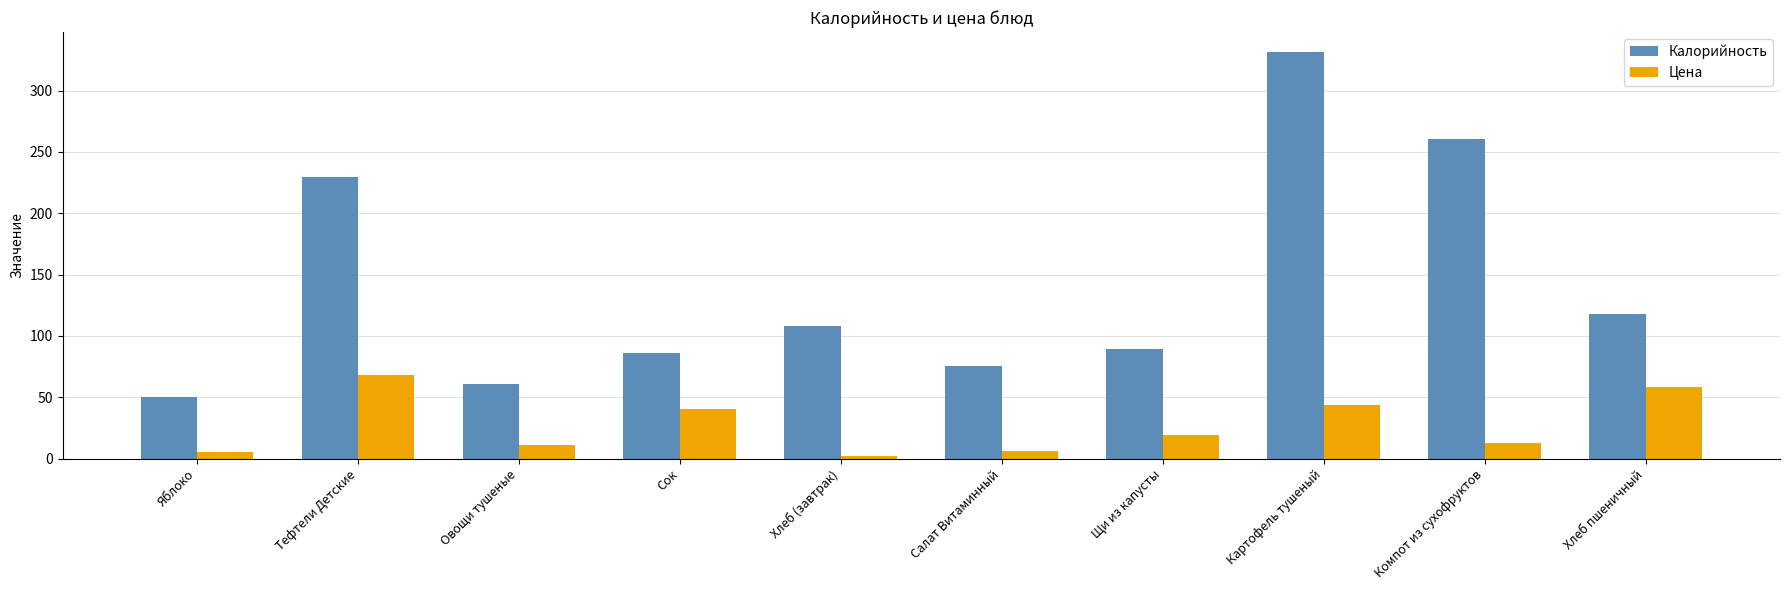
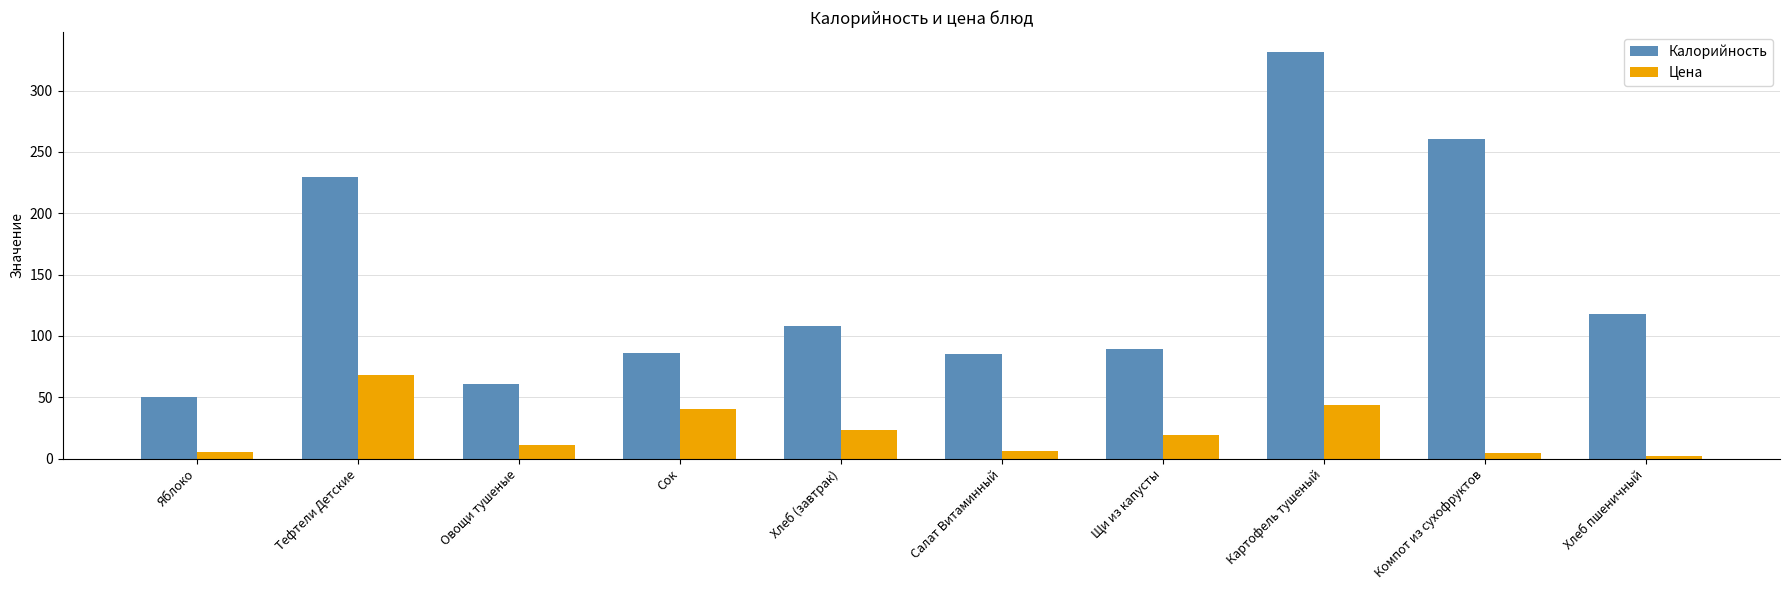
  {
    "Калорийность": {
      "Яблоко": 50,
      "Тефтели Детские": 230,
      "Овощи тушеные": 61,
      "Сок": 86,
      "Хлеб (завтрак)": 108,
-     "Салат Витаминный": 76,
+     "Салат Витаминный": 85,
      "Щи из капусты": 90,
      "Картофель тушеный": 331,
      "Компот из сухофруктов": 261,
      "Хлеб пшеничный": 118
    },
    "Цена": {
      "Яблоко": 5,
      "Тефтели Детские": 68,
      "Овощи тушеные": 11,
      "Сок": 41,
-     "Хлеб (завтрак)": 2,
+     "Хлеб (завтрак)": 23,
      "Салат Витаминный": 6,
      "Щи из капусты": 19,
      "Картофель тушеный": 44,
-     "Компот из сухофруктов": 12,
-     "Хлеб пшеничный": 58
+     "Компот из сухофруктов": 4,
+     "Хлеб пшеничный": 2
    }
  }
